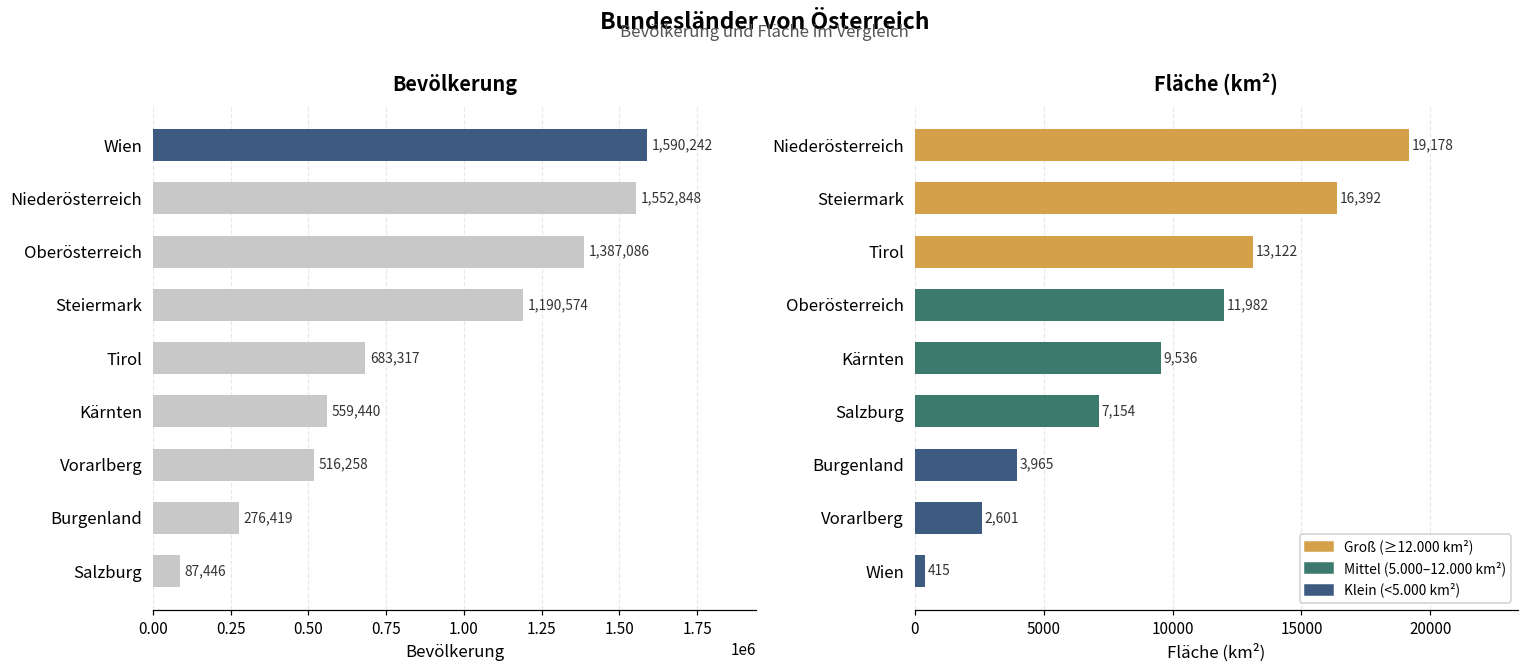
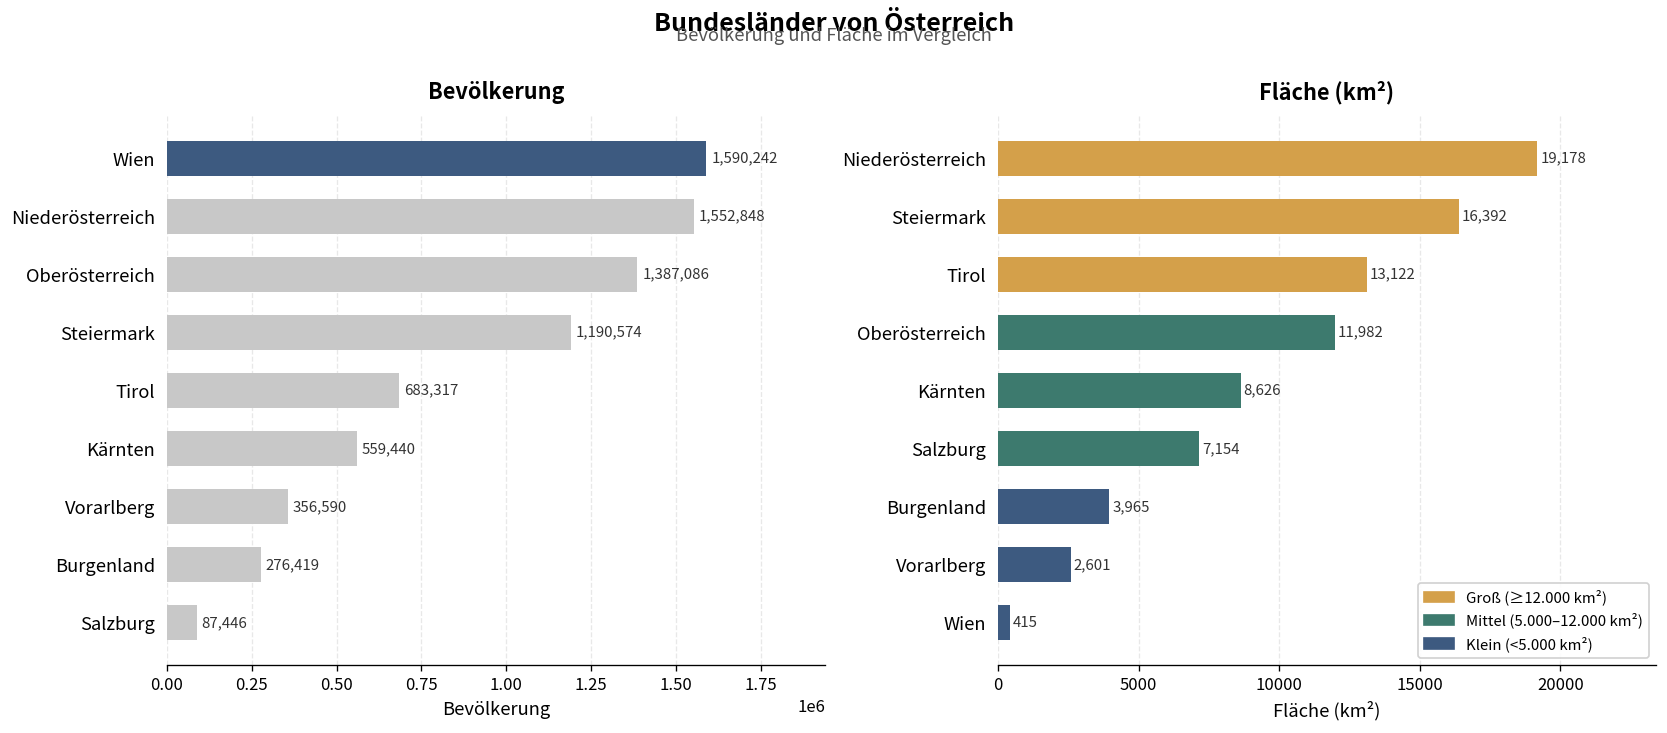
  {
    "Bevölkerung": {
      "Wien": "1,590,242",
      "Niederösterreich": "1,552,848",
      "Oberösterreich": "1,387,086",
      "Steiermark": "1,190,574",
      "Tirol": "683,317",
      "Kärnten": "559,440",
-     "Vorarlberg": "516,258",
+     "Vorarlberg": "356,590",
      "Burgenland": "276,419",
      "Salzburg": "87,446"
    },
    "Fläche (km²)": {
      "Niederösterreich": "19,178",
      "Steiermark": "16,392",
      "Tirol": "13,122",
      "Oberösterreich": "11,982",
-     "Kärnten": "9,536",
+     "Kärnten": "8,626",
      "Salzburg": "7,154",
      "Burgenland": "3,965",
      "Vorarlberg": "2,601",
      "Wien": "415"
    }
  }
